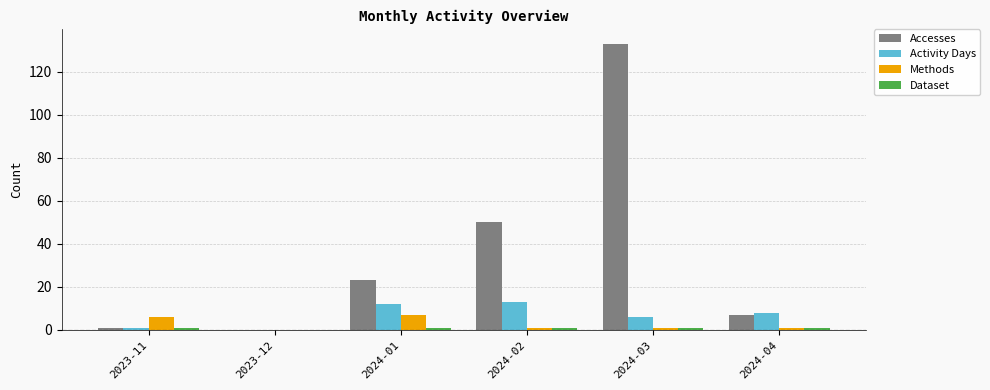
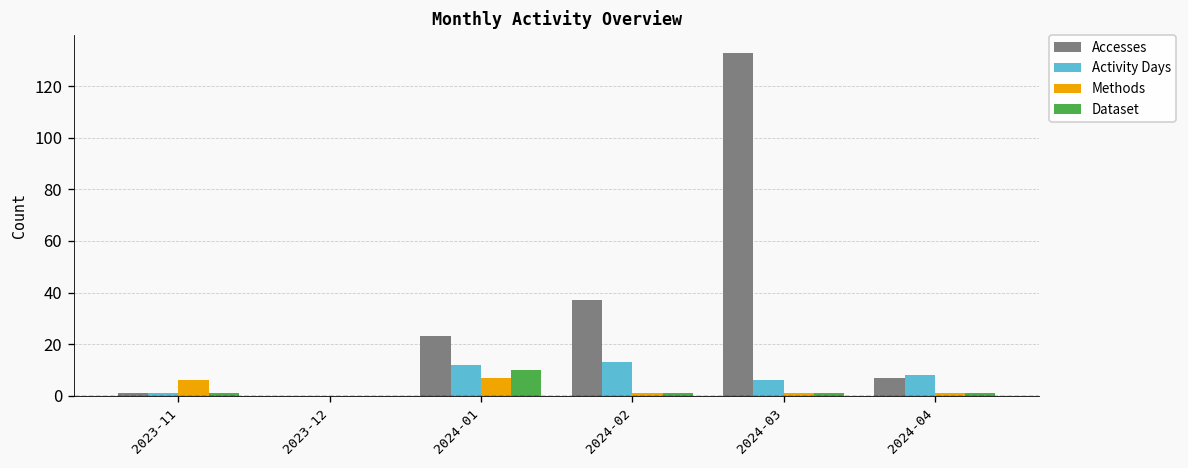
  {
    "Accesses": {
      "2023-12": 0,
      "2024-01": 23,
-     "2024-02": 50,
+     "2024-02": 37,
      "2024-03": 133,
      "2024-04": 7
    },
    "Activity Days": {
      "2023-12": 0,
      "2024-01": 12,
      "2024-02": 13,
      "2024-03": 6,
      "2024-04": 8
    },
    "Methods": {
      "2023-11": 6,
      "2023-12": 0,
      "2024-01": 7
    },
    "Dataset": {
      "2023-12": 0,
-     "2024-01": 1
+     "2024-01": 10
    }
  }
